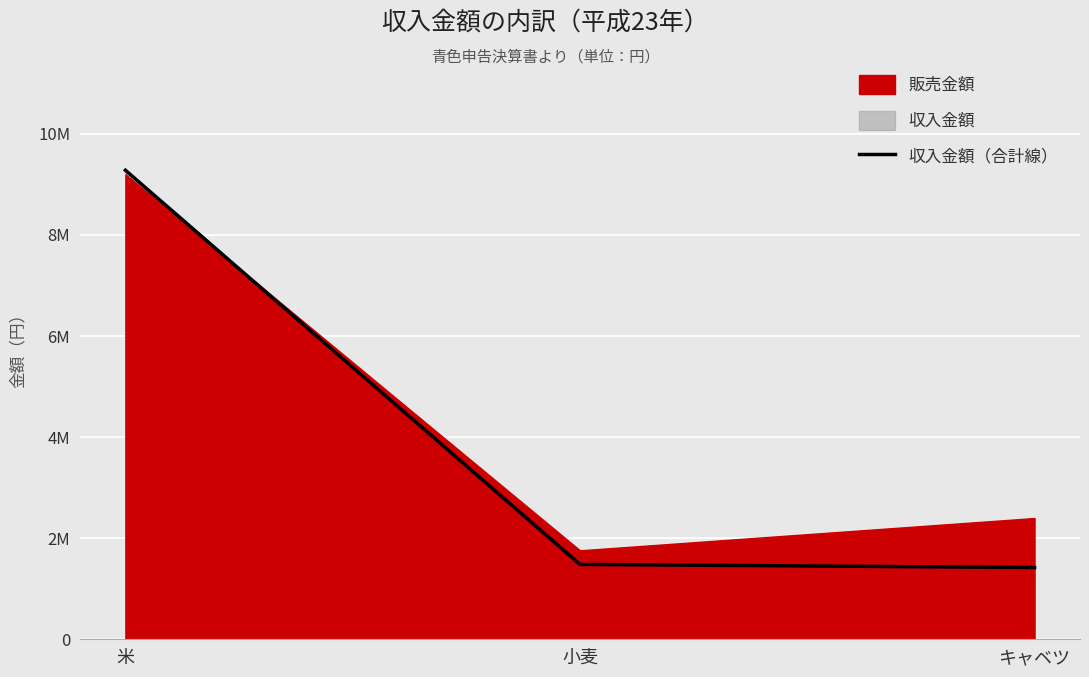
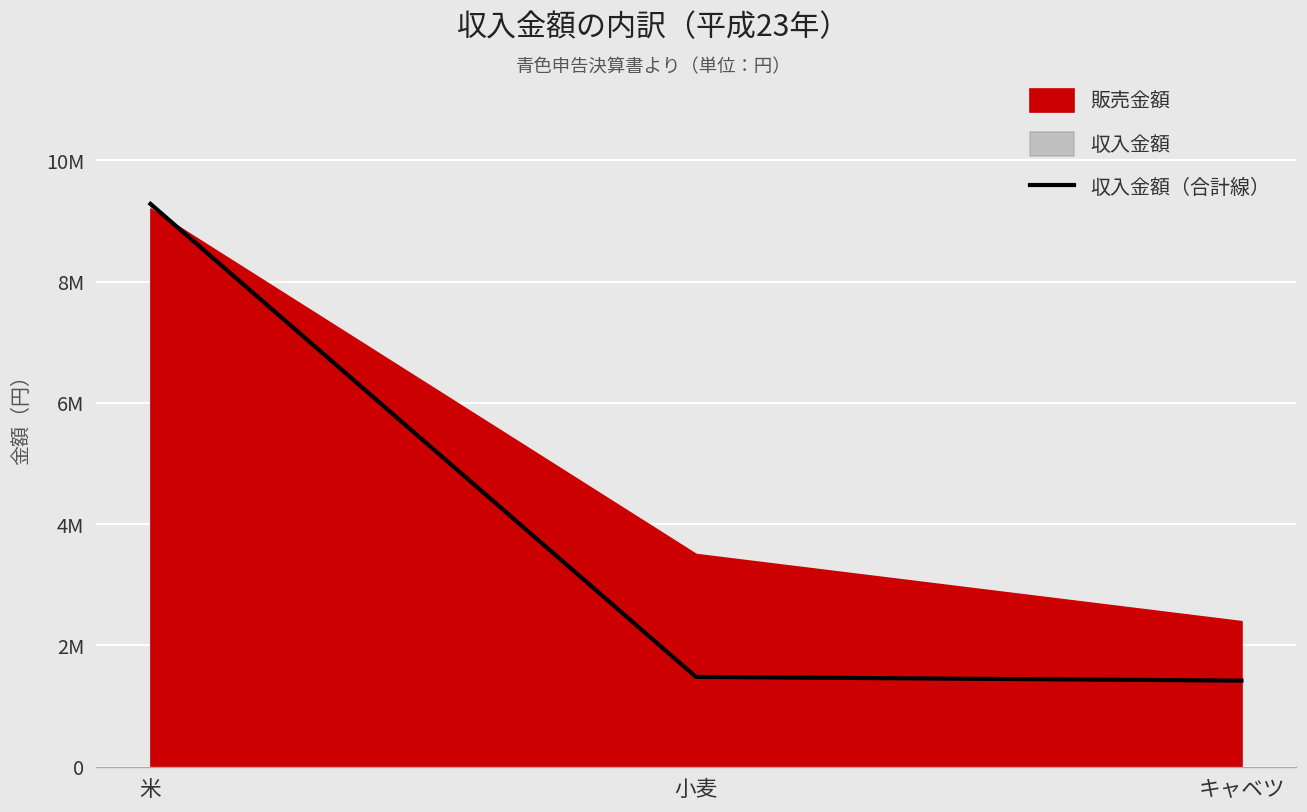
  {
    "販売金額": {
      "米": 9200000,
-     "小麦": 1800000,
+     "小麦": 3500000,
      "キャベツ": 2400000
    },
    "収入金額": {
      "米": 9300000,
      "小麦": 1500000,
      "キャベツ": 1400000
    }
  }
